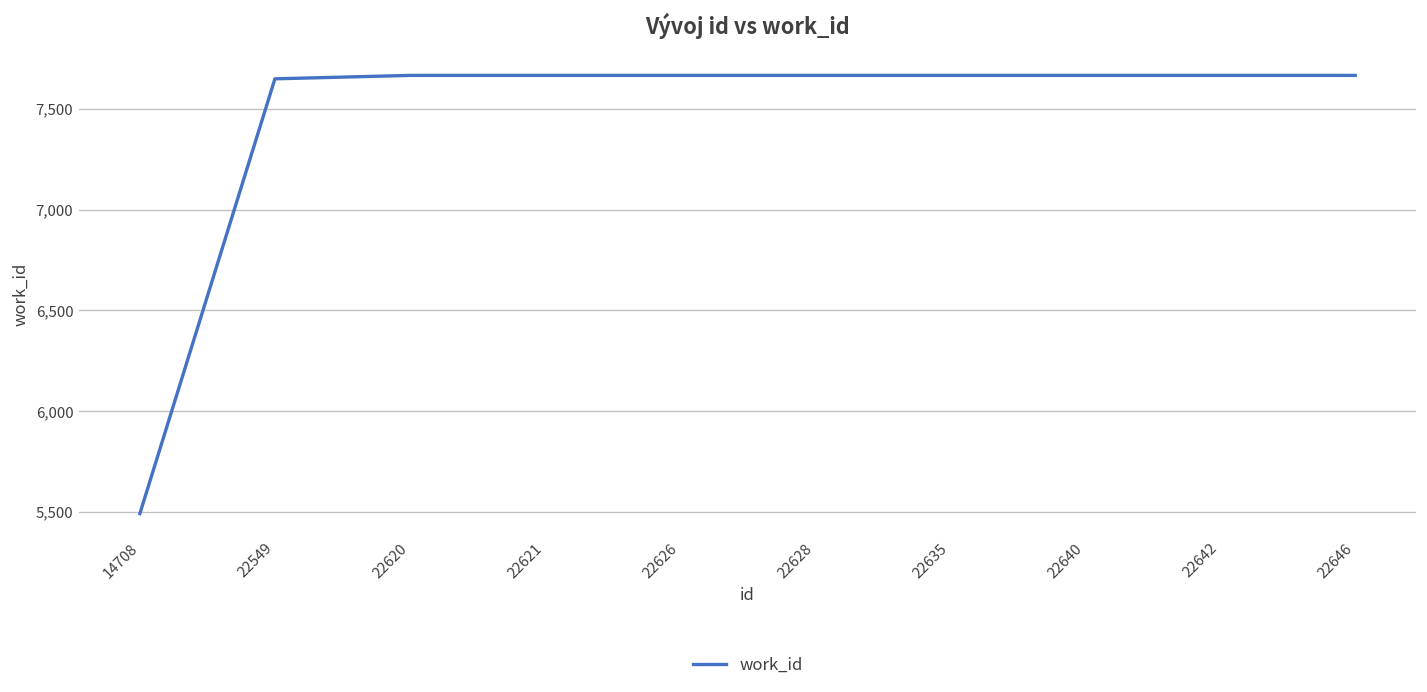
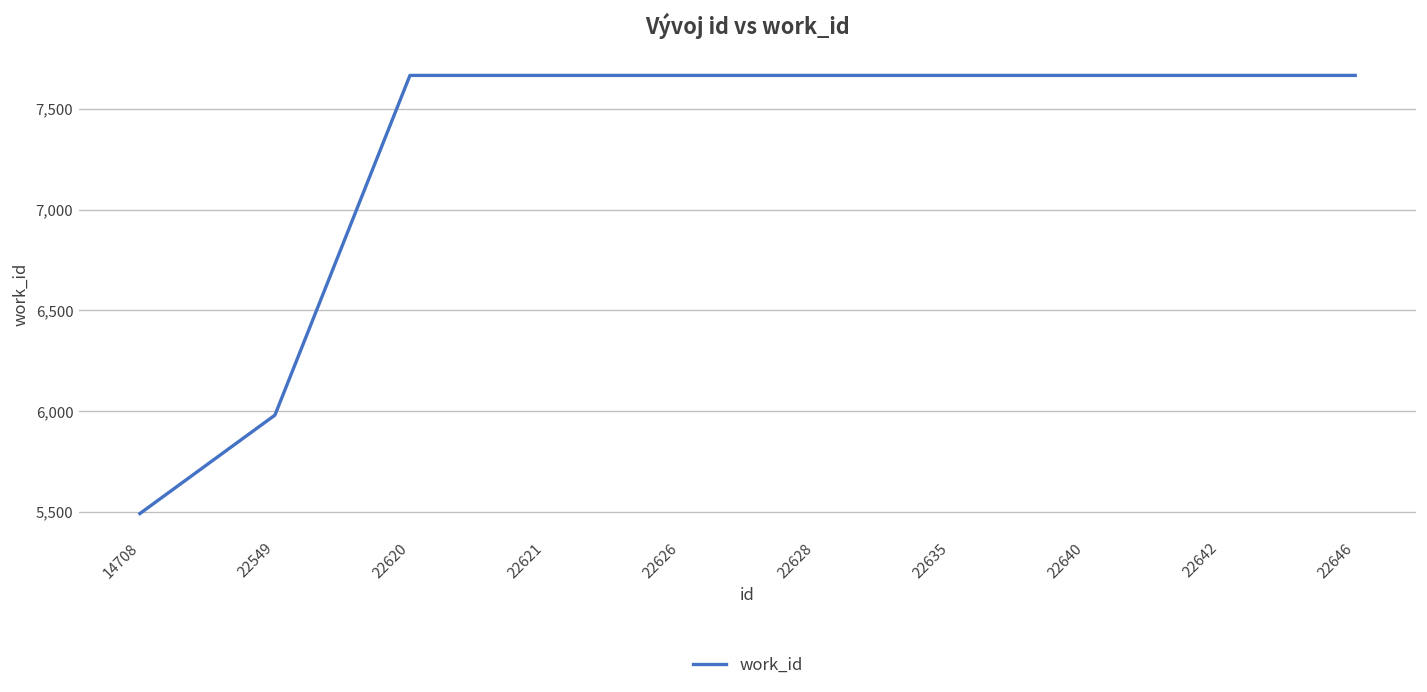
  {
    "14708": "5,490",
-   "22549": "7,650",
+   "22549": "5,980",
    "22620": "7,670",
    "22621": "7,670",
    "22626": "7,670",
    "22628": "7,670",
    "22635": "7,670",
    "22640": "7,670",
    "22642": "7,670",
    "22646": "7,670"
  }
